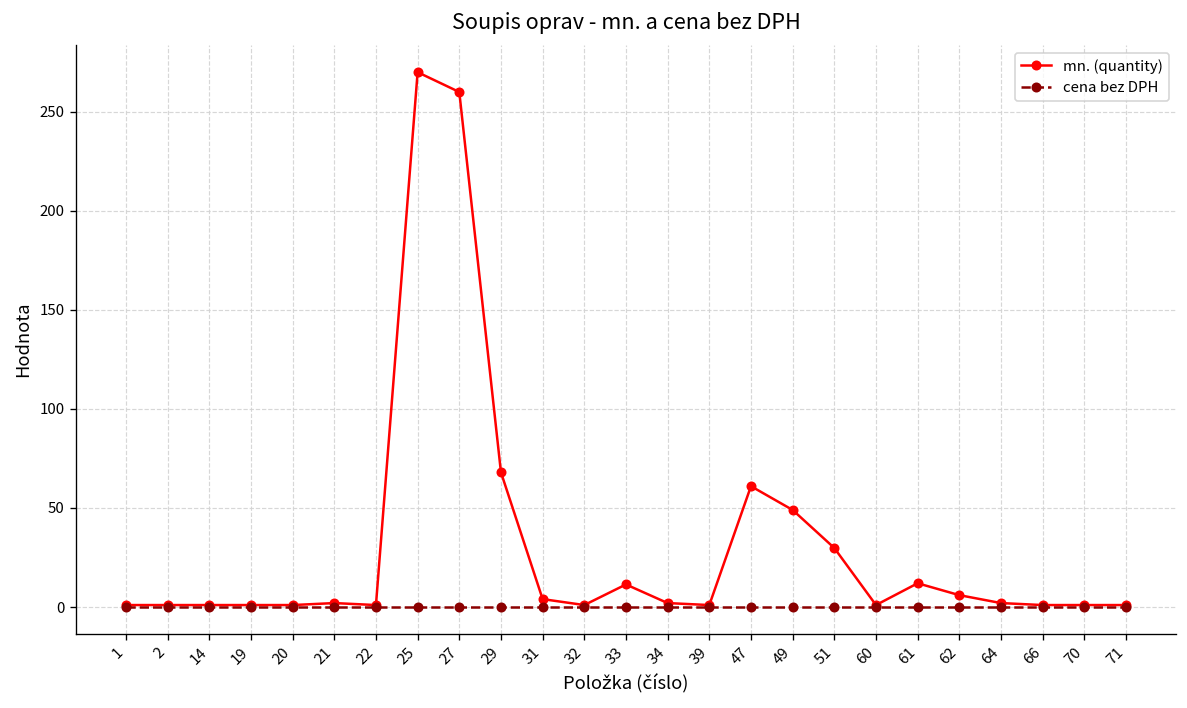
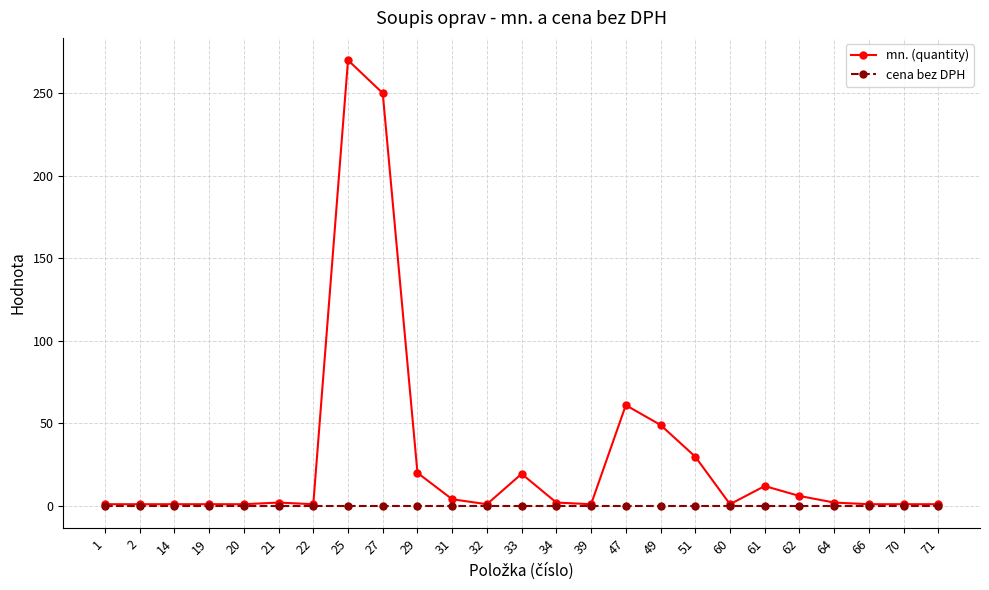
  {
    "mn. (quantity)": {
      "21": 2,
      "25": 270,
-     "27": 260,
-     "29": 68,
+     "27": 250,
+     "29": 20,
      "31": 4,
-     "33": 11,
+     "33": 19,
      "34": 2,
      "47": 61,
      "49": 49,
      "51": 30,
      "61": 12,
      "62": 6,
      "64": 2
    },
    "cena bez DPH": {
      "21": 0,
      "25": 0,
      "27": 0,
      "29": 0,
      "31": 0,
      "33": 0,
      "34": 0,
      "47": 0,
      "49": 0,
      "51": 0,
      "61": 0,
      "62": 0,
      "64": 0
    }
  }
